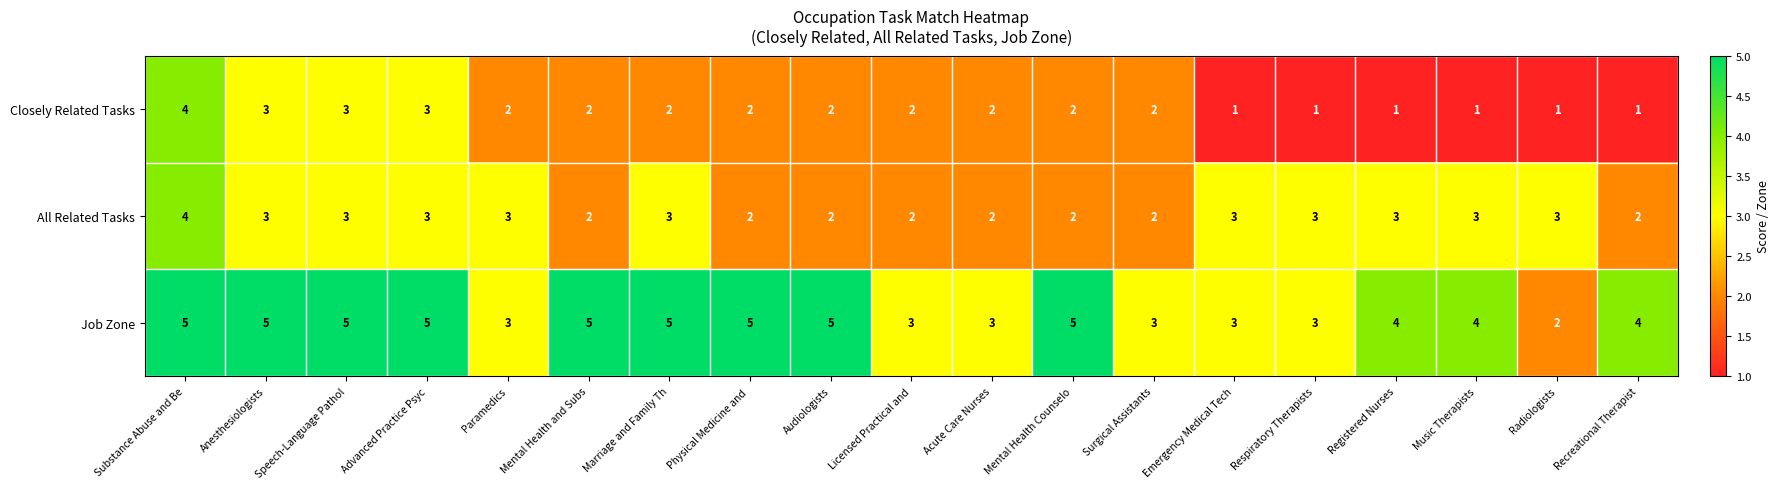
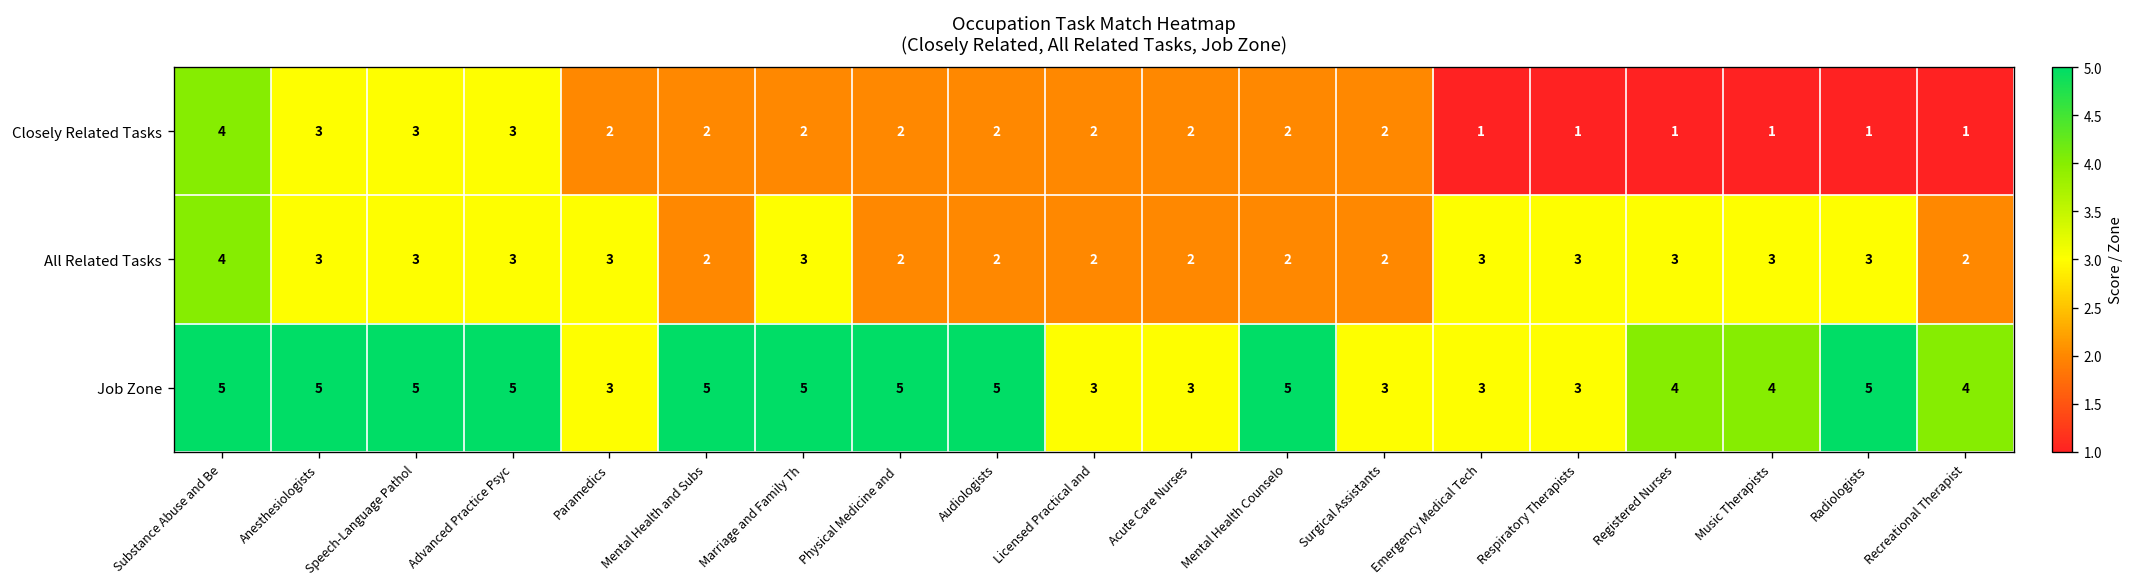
  {
    "Closely Related Tasks": {
      "Substance Abuse and Be": 4,
      "Anesthesiologists": 3,
      "Speech-Language Pathol": 3,
      "Advanced Practice Psyc": 3,
      "Paramedics": 2,
      "Mental Health and Subs": 2,
      "Marriage and Family Th": 2,
      "Physical Medicine and": 2,
      "Audiologists": 2,
      "Licensed Practical and": 2,
      "Acute Care Nurses": 2,
      "Mental Health Counselo": 2,
      "Surgical Assistants": 2,
      "Emergency Medical Tech": 1,
      "Respiratory Therapists": 1,
      "Registered Nurses": 1,
      "Music Therapists": 1,
      "Radiologists": 1,
      "Recreational Therapist": 1
    },
    "All Related Tasks": {
      "Substance Abuse and Be": 4,
      "Anesthesiologists": 3,
      "Speech-Language Pathol": 3,
      "Advanced Practice Psyc": 3,
      "Paramedics": 3,
      "Mental Health and Subs": 2,
      "Marriage and Family Th": 3,
      "Physical Medicine and": 2,
      "Audiologists": 2,
      "Licensed Practical and": 2,
      "Acute Care Nurses": 2,
      "Mental Health Counselo": 2,
      "Surgical Assistants": 2,
      "Emergency Medical Tech": 3,
      "Respiratory Therapists": 3,
      "Registered Nurses": 3,
      "Music Therapists": 3,
      "Radiologists": 3,
      "Recreational Therapist": 2
    },
    "Job Zone": {
      "Substance Abuse and Be": 5,
      "Anesthesiologists": 5,
      "Speech-Language Pathol": 5,
      "Advanced Practice Psyc": 5,
      "Paramedics": 3,
      "Mental Health and Subs": 5,
      "Marriage and Family Th": 5,
      "Physical Medicine and": 5,
      "Audiologists": 5,
      "Licensed Practical and": 3,
      "Acute Care Nurses": 3,
      "Mental Health Counselo": 5,
      "Surgical Assistants": 3,
      "Emergency Medical Tech": 3,
      "Respiratory Therapists": 3,
      "Registered Nurses": 4,
      "Music Therapists": 4,
-     "Radiologists": 2,
+     "Radiologists": 5,
      "Recreational Therapist": 4
    }
  }
